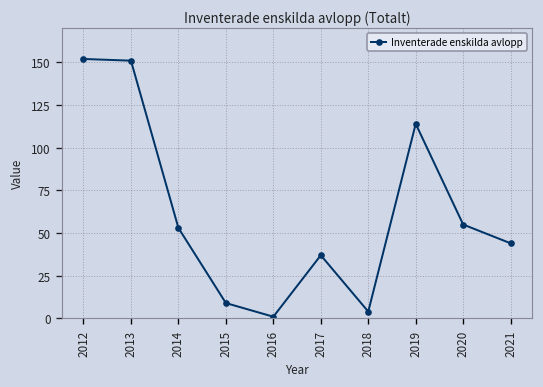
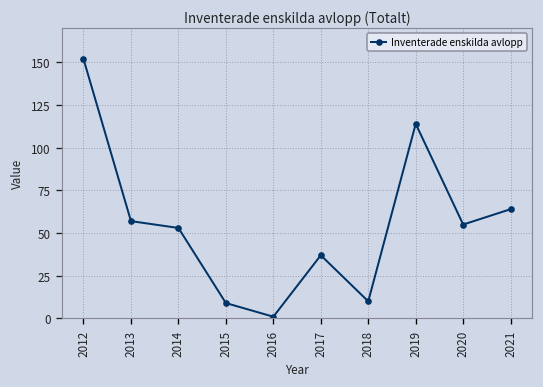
  {
    "2012": 152,
-   "2013": 151,
+   "2013": 57,
    "2014": 53,
    "2015": 9,
    "2016": 1,
    "2017": 37,
-   "2018": 4,
+   "2018": 10,
    "2019": 114,
    "2020": 55,
-   "2021": 44
+   "2021": 64
  }
